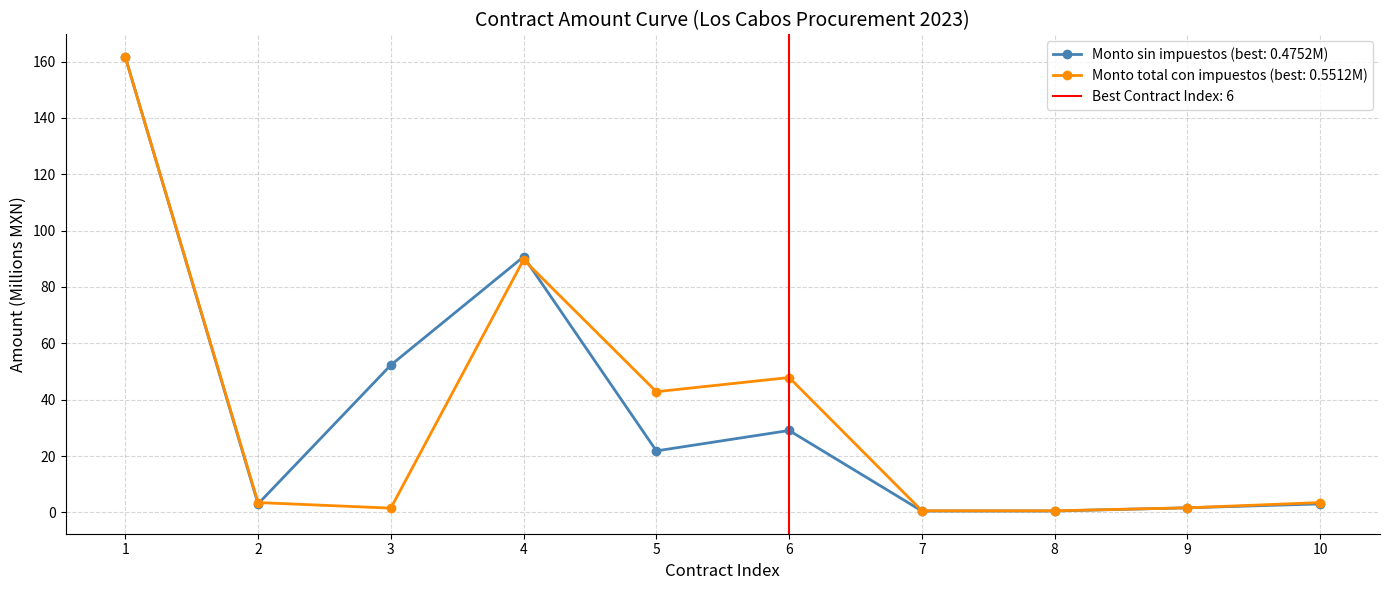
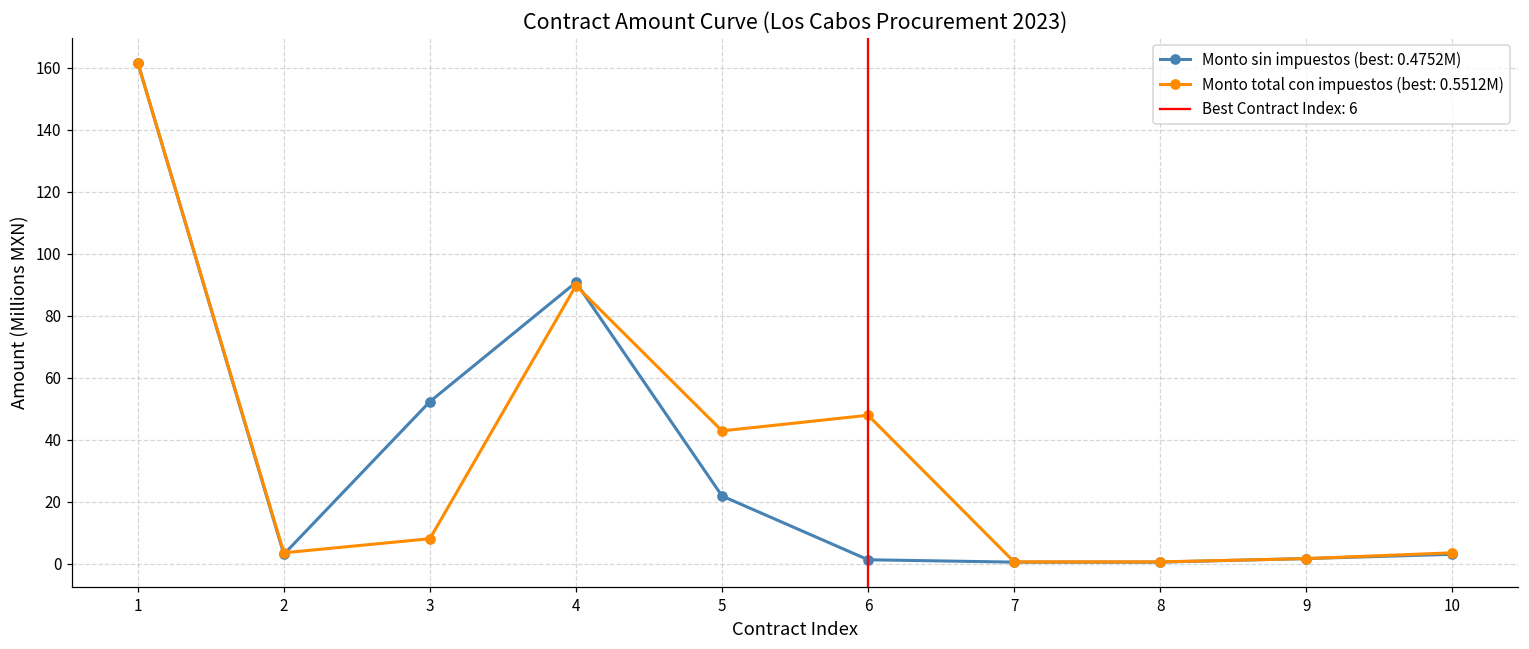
  {
    "Monto sin impuestos (best: 0.4752M)": {
      "3": 52,
      "4": 91,
      "5": 22,
-     "6": 29
+     "6": 1
    },
    "Monto total con impuestos (best: 0.5512M)": {
-     "3": 1,
+     "3": 8,
      "4": 90,
      "5": 43,
      "6": 48
    }
  }
